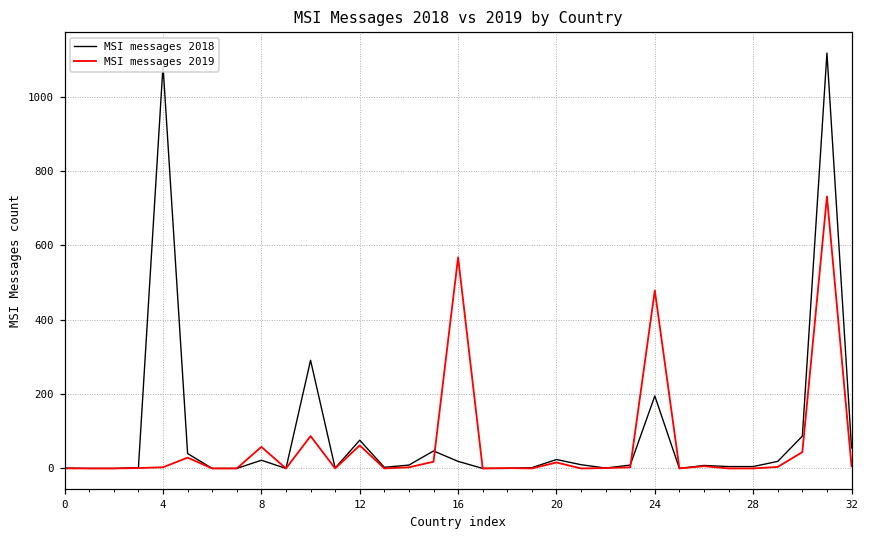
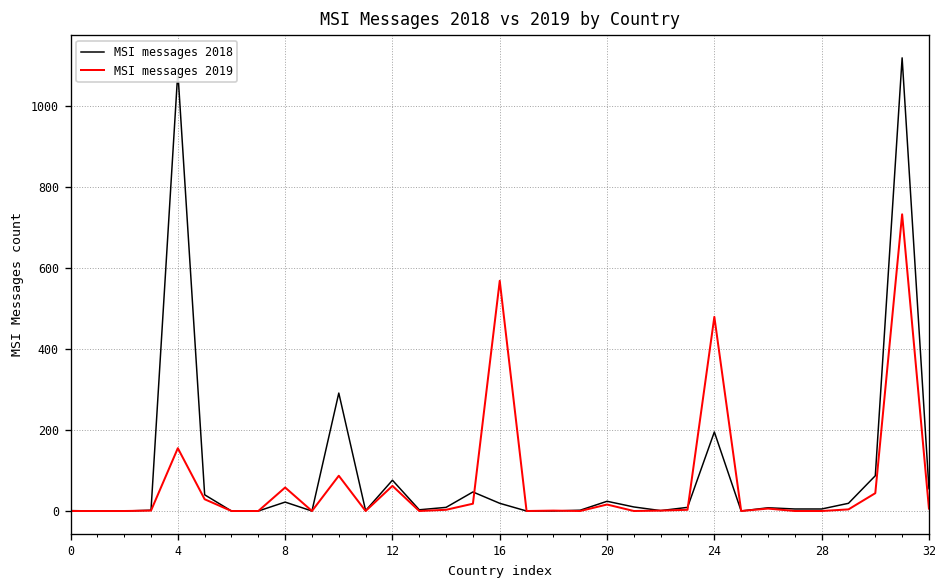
  {
    "MSI messages 2018": {
      "8": 20,
      "12": 80,
      "16": 20,
      "20": 20,
      "24": 200,
      "32": 60
    },
    "MSI messages 2019": {
-     "4": 0,
+     "4": 160,
      "8": 60,
      "12": 60,
      "16": 570,
      "20": 20,
      "24": 480,
      "32": 10
    }
  }
